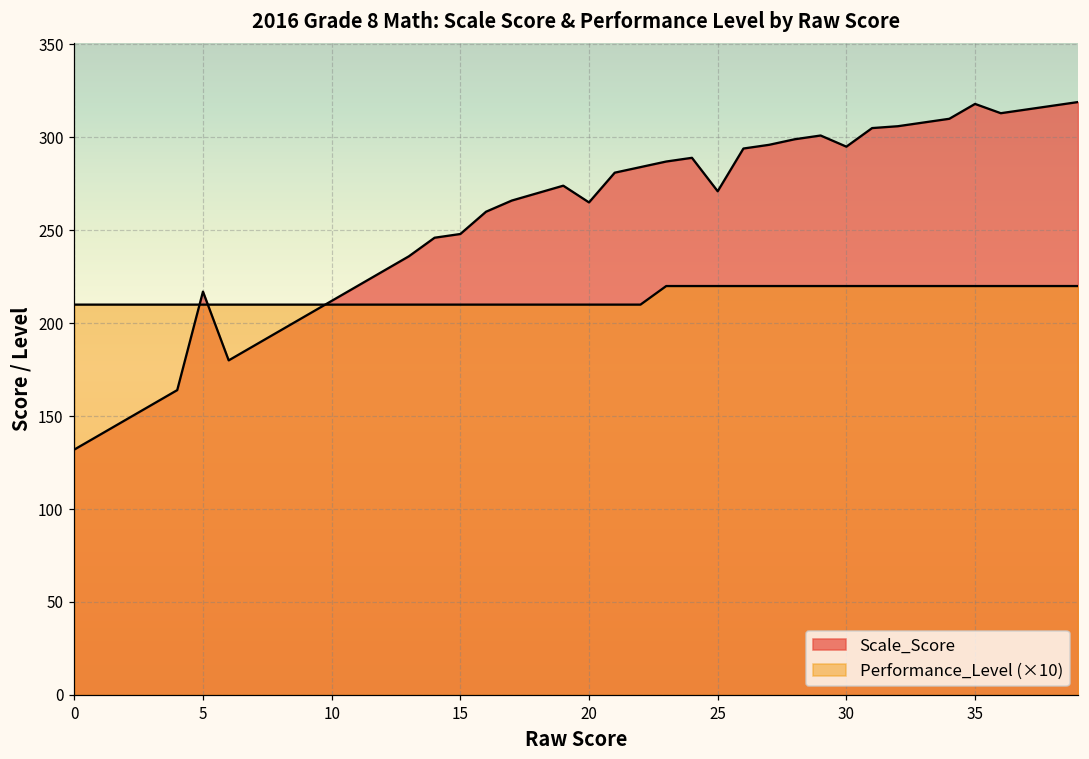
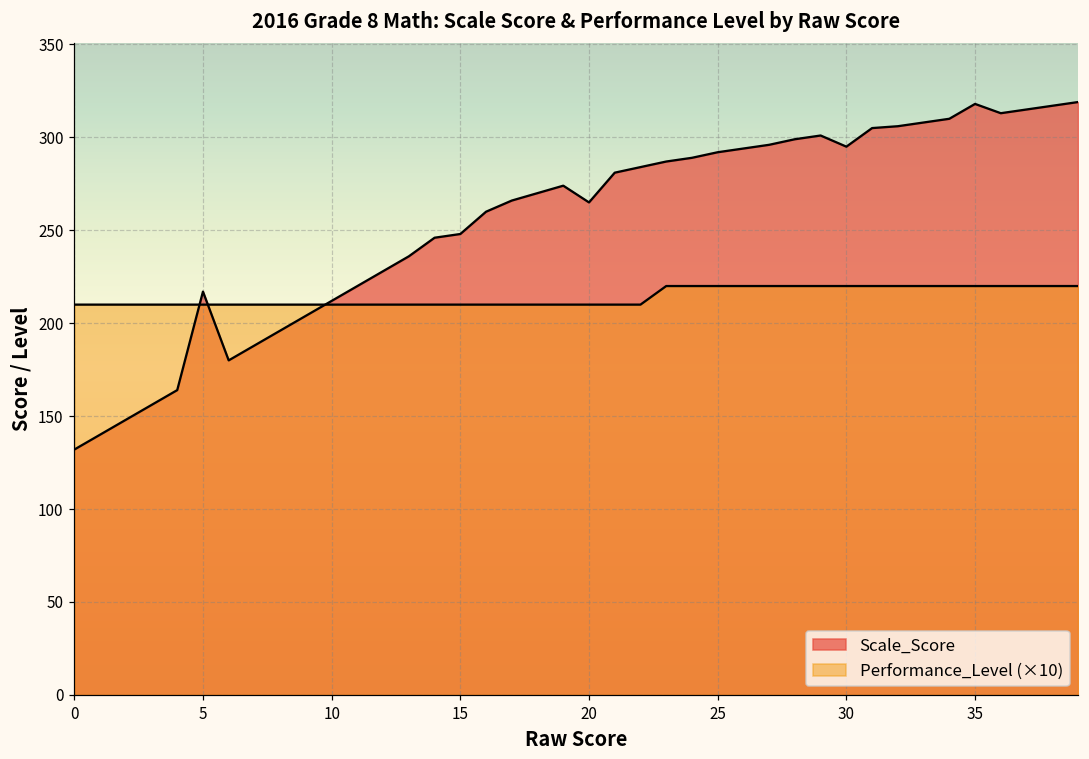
  {
    "Scale_Score": {
      "0": 132,
      "5": 217,
      "10": 212,
      "15": 248,
      "20": 265,
-     "25": 271,
+     "25": 292,
      "30": 295,
      "35": 318
    },
    "Performance_Level (×10)": {
      "0": 210,
      "5": 210,
      "10": 210,
      "15": 210,
      "20": 210,
      "25": 220,
      "30": 220,
      "35": 220
    }
  }
